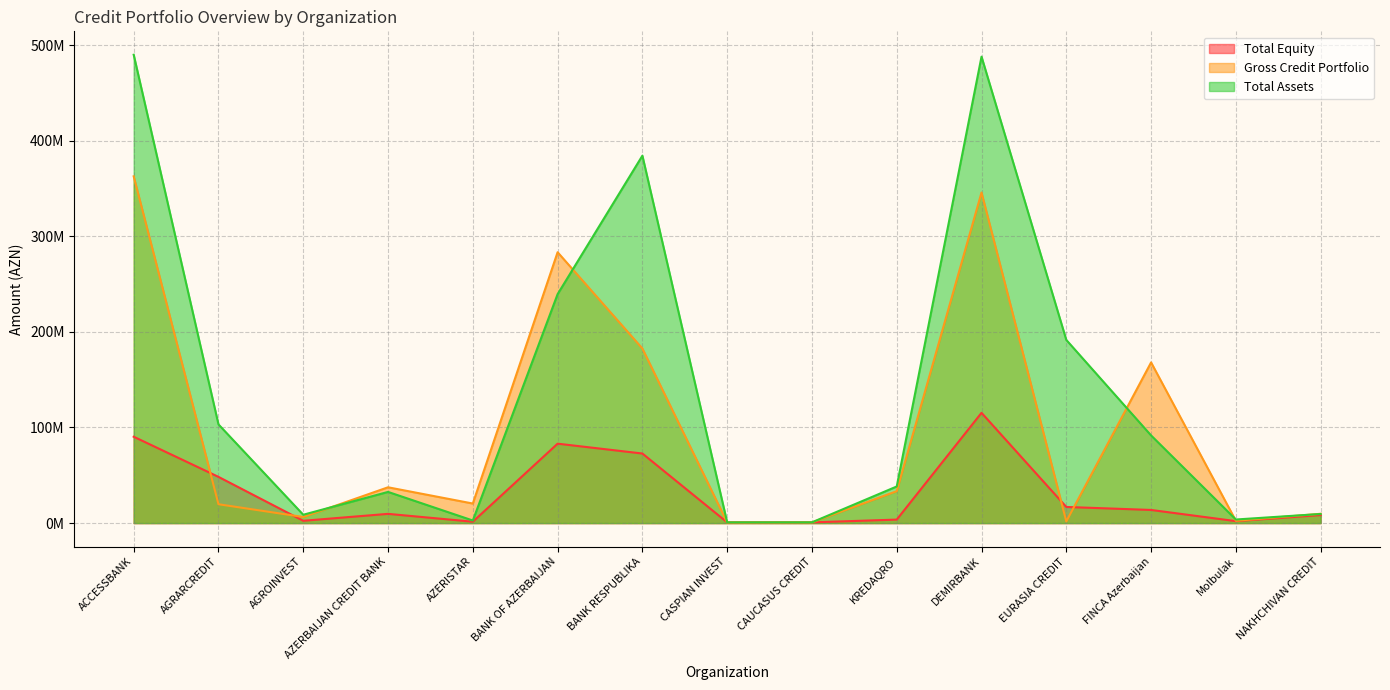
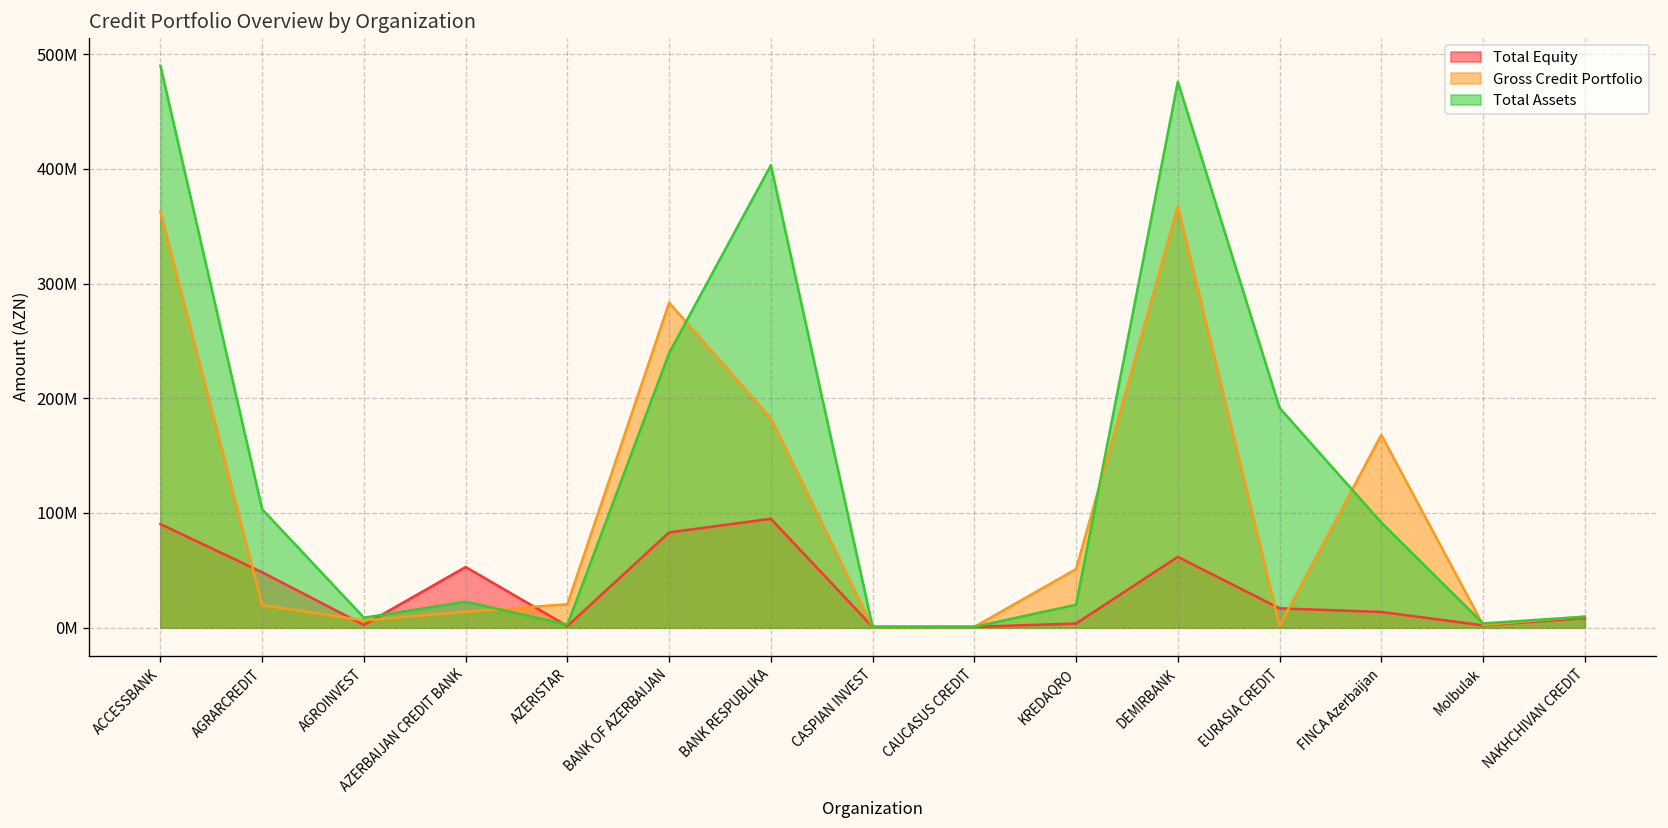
  {
    "Total Equity": {
      "ACCESSBANK": 90000000,
      "AGRARCREDIT": 50000000,
      "AGROINVEST": 0,
-     "AZERBAIJAN CREDIT BANK": 10000000,
+     "AZERBAIJAN CREDIT BANK": 50000000,
      "BANK OF AZERBAIJAN": 80000000,
-     "BANK RESPUBLIKA": 70000000,
+     "BANK RESPUBLIKA": 90000000,
      "KREDAQRO": 0,
-     "DEMIRBANK": 120000000,
+     "DEMIRBANK": 60000000,
      "EURASIA CREDIT": 20000000,
      "FINCA Azerbaijan": 10000000
    },
    "Gross Credit Portfolio": {
      "ACCESSBANK": 360000000,
      "AGRARCREDIT": 20000000,
-     "AZERBAIJAN CREDIT BANK": 40000000,
+     "AZERBAIJAN CREDIT BANK": 10000000,
      "AZERISTAR": 20000000,
      "BANK OF AZERBAIJAN": 280000000,
      "BANK RESPUBLIKA": 180000000,
-     "KREDAQRO": 30000000,
-     "DEMIRBANK": 350000000,
+     "KREDAQRO": 50000000,
+     "DEMIRBANK": 370000000,
      "EURASIA CREDIT": 0,
      "FINCA Azerbaijan": 170000000
    },
    "Total Assets": {
      "ACCESSBANK": 490000000,
      "AGRARCREDIT": 100000000,
-     "AZERBAIJAN CREDIT BANK": 30000000,
+     "AZERBAIJAN CREDIT BANK": 20000000,
      "BANK OF AZERBAIJAN": 240000000,
-     "BANK RESPUBLIKA": 380000000,
-     "KREDAQRO": 40000000,
-     "DEMIRBANK": 490000000,
+     "BANK RESPUBLIKA": 400000000,
+     "KREDAQRO": 20000000,
+     "DEMIRBANK": 480000000,
      "EURASIA CREDIT": 190000000,
      "FINCA Azerbaijan": 90000000
    }
  }
